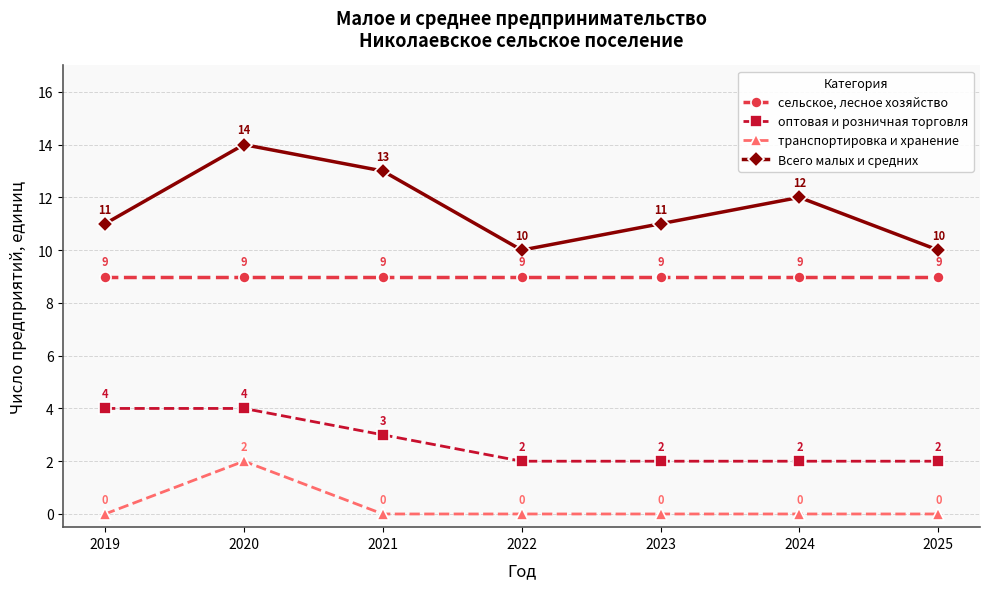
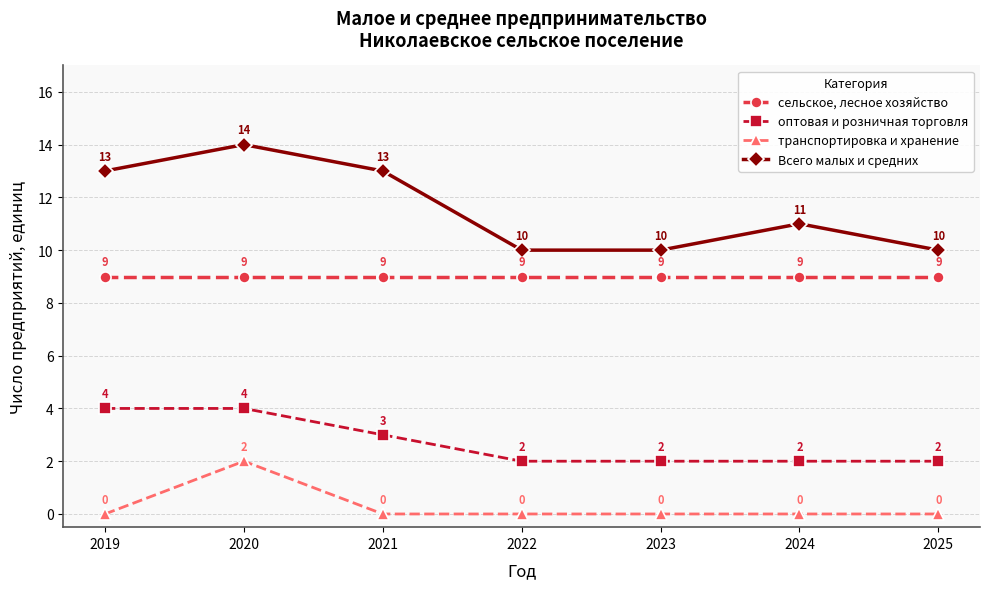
  {
    "транспортировка и хранение": {
      "2019": 0,
      "2020": 2,
      "2021": 0,
      "2022": 0,
      "2023": 0,
      "2024": 0,
      "2025": 0
    },
    "Всего малых и средних": {
-     "2019": 11,
+     "2019": 13,
      "2020": 14,
      "2021": 13,
      "2022": 10,
-     "2023": 11,
-     "2024": 12,
+     "2023": 10,
+     "2024": 11,
      "2025": 10
    }
  }
